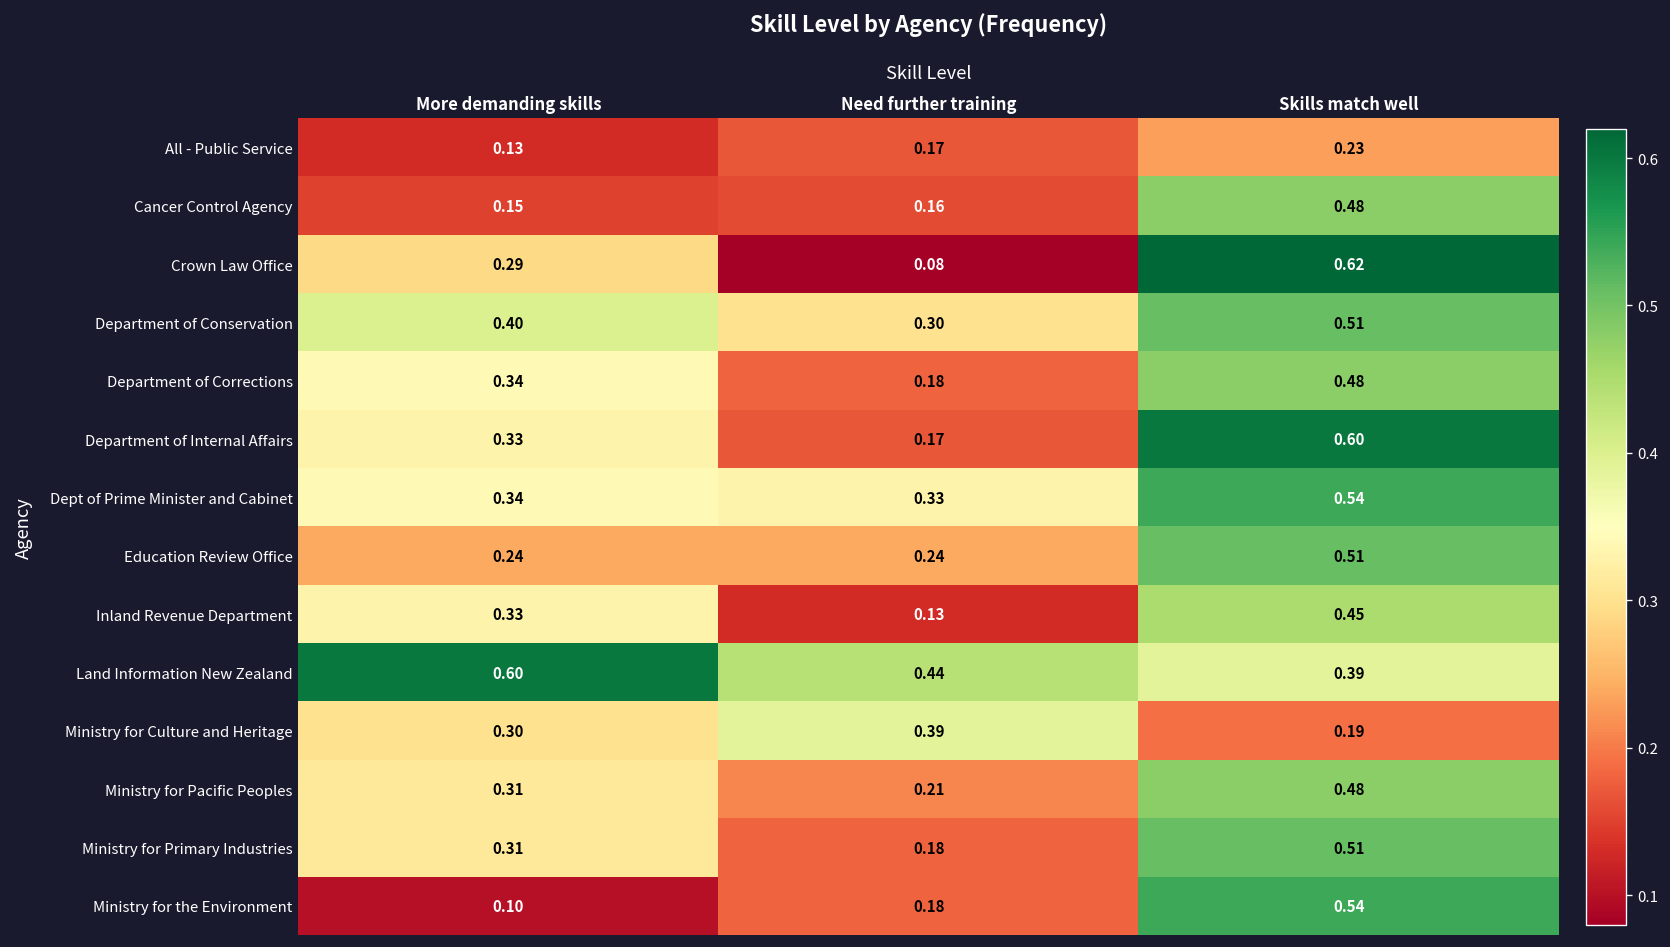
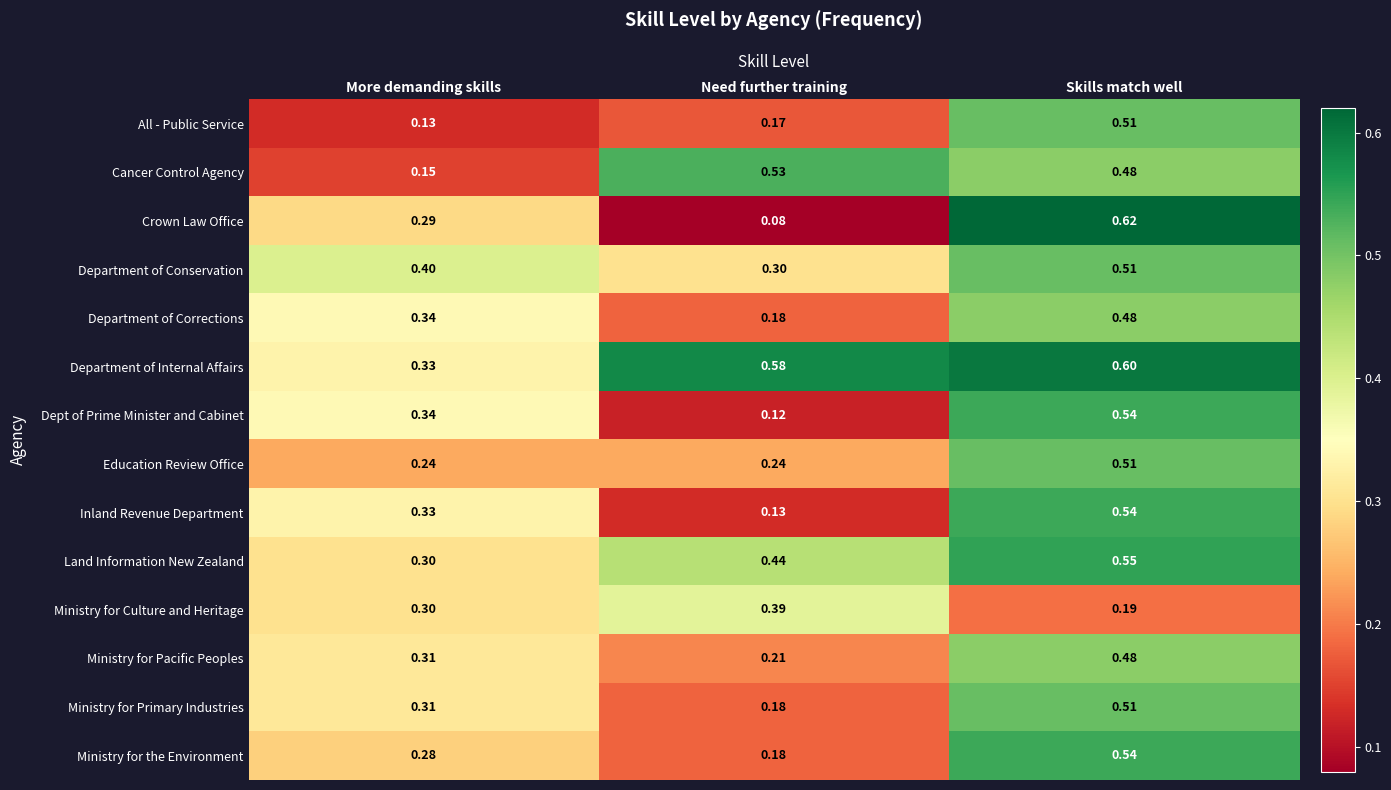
  {
    "All - Public Service": {
      "More demanding skills": 0.13,
      "Need further training": 0.17,
-     "Skills match well": 0.23
+     "Skills match well": 0.51
    },
    "Cancer Control Agency": {
      "More demanding skills": 0.15,
-     "Need further training": 0.16,
+     "Need further training": 0.53,
      "Skills match well": 0.48
    },
    "Crown Law Office": {
      "More demanding skills": 0.29,
      "Need further training": 0.08,
      "Skills match well": 0.62
    },
    "Department of Conservation": {
      "More demanding skills": 0.40,
      "Need further training": 0.30,
      "Skills match well": 0.51
    },
    "Department of Corrections": {
      "More demanding skills": 0.34,
      "Need further training": 0.18,
      "Skills match well": 0.48
    },
    "Department of Internal Affairs": {
      "More demanding skills": 0.33,
-     "Need further training": 0.17,
+     "Need further training": 0.58,
      "Skills match well": 0.60
    },
    "Dept of Prime Minister and Cabinet": {
      "More demanding skills": 0.34,
-     "Need further training": 0.33,
+     "Need further training": 0.12,
      "Skills match well": 0.54
    },
    "Education Review Office": {
      "More demanding skills": 0.24,
      "Need further training": 0.24,
      "Skills match well": 0.51
    },
    "Inland Revenue Department": {
      "More demanding skills": 0.33,
      "Need further training": 0.13,
-     "Skills match well": 0.45
+     "Skills match well": 0.54
    },
    "Land Information New Zealand": {
-     "More demanding skills": 0.60,
+     "More demanding skills": 0.30,
      "Need further training": 0.44,
-     "Skills match well": 0.39
+     "Skills match well": 0.55
    },
    "Ministry for Culture and Heritage": {
      "More demanding skills": 0.30,
      "Need further training": 0.39,
      "Skills match well": 0.19
    },
    "Ministry for Pacific Peoples": {
      "More demanding skills": 0.31,
      "Need further training": 0.21,
      "Skills match well": 0.48
    },
    "Ministry for Primary Industries": {
      "More demanding skills": 0.31,
      "Need further training": 0.18,
      "Skills match well": 0.51
    },
    "Ministry for the Environment": {
-     "More demanding skills": 0.10,
+     "More demanding skills": 0.28,
      "Need further training": 0.18,
      "Skills match well": 0.54
    }
  }
